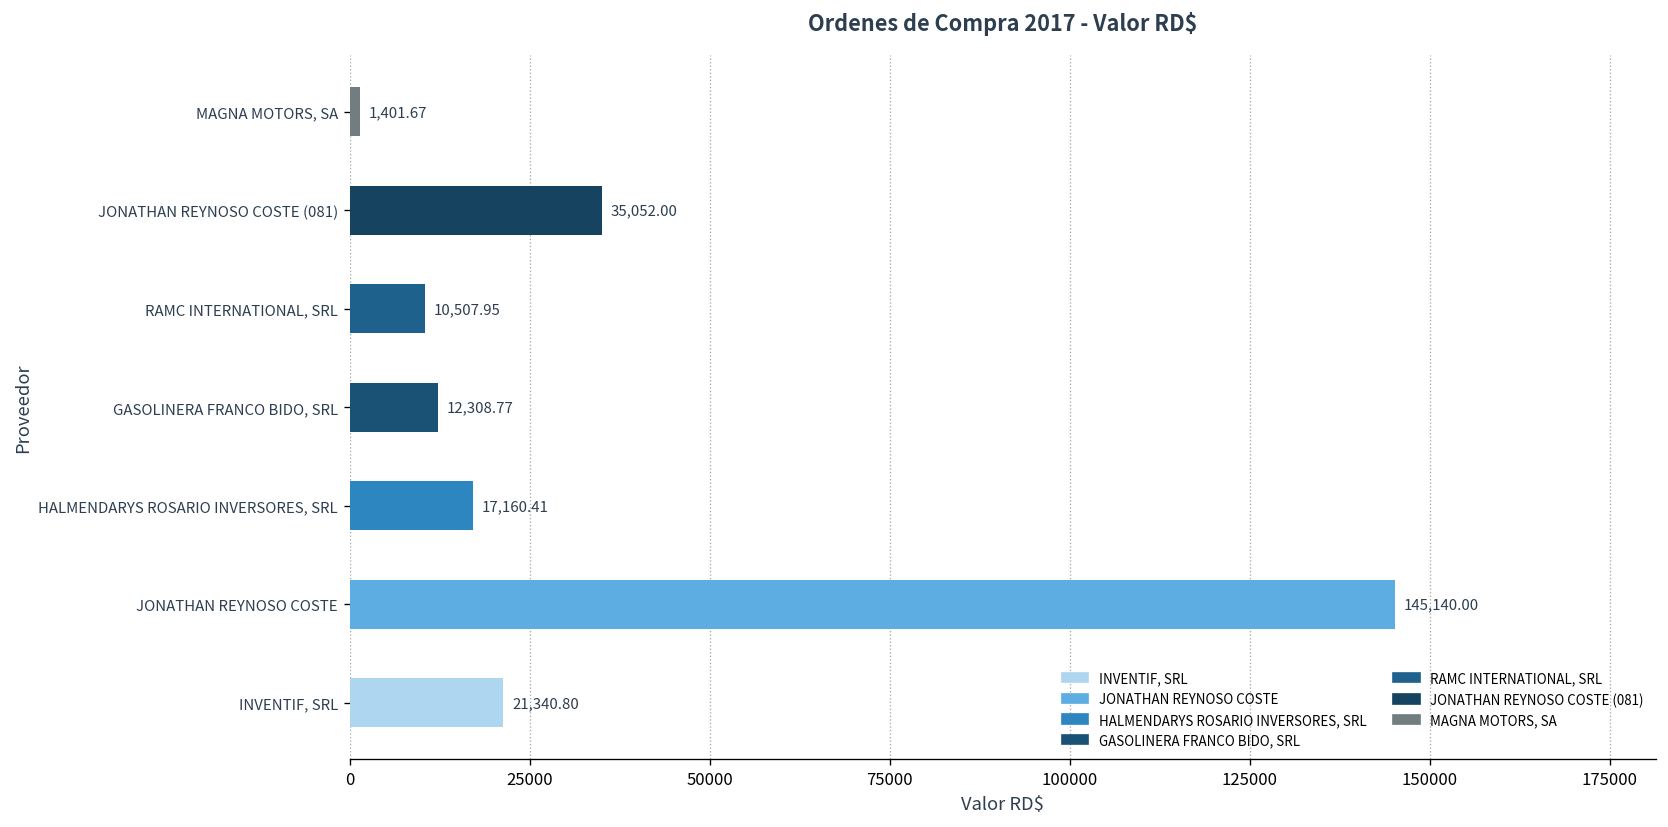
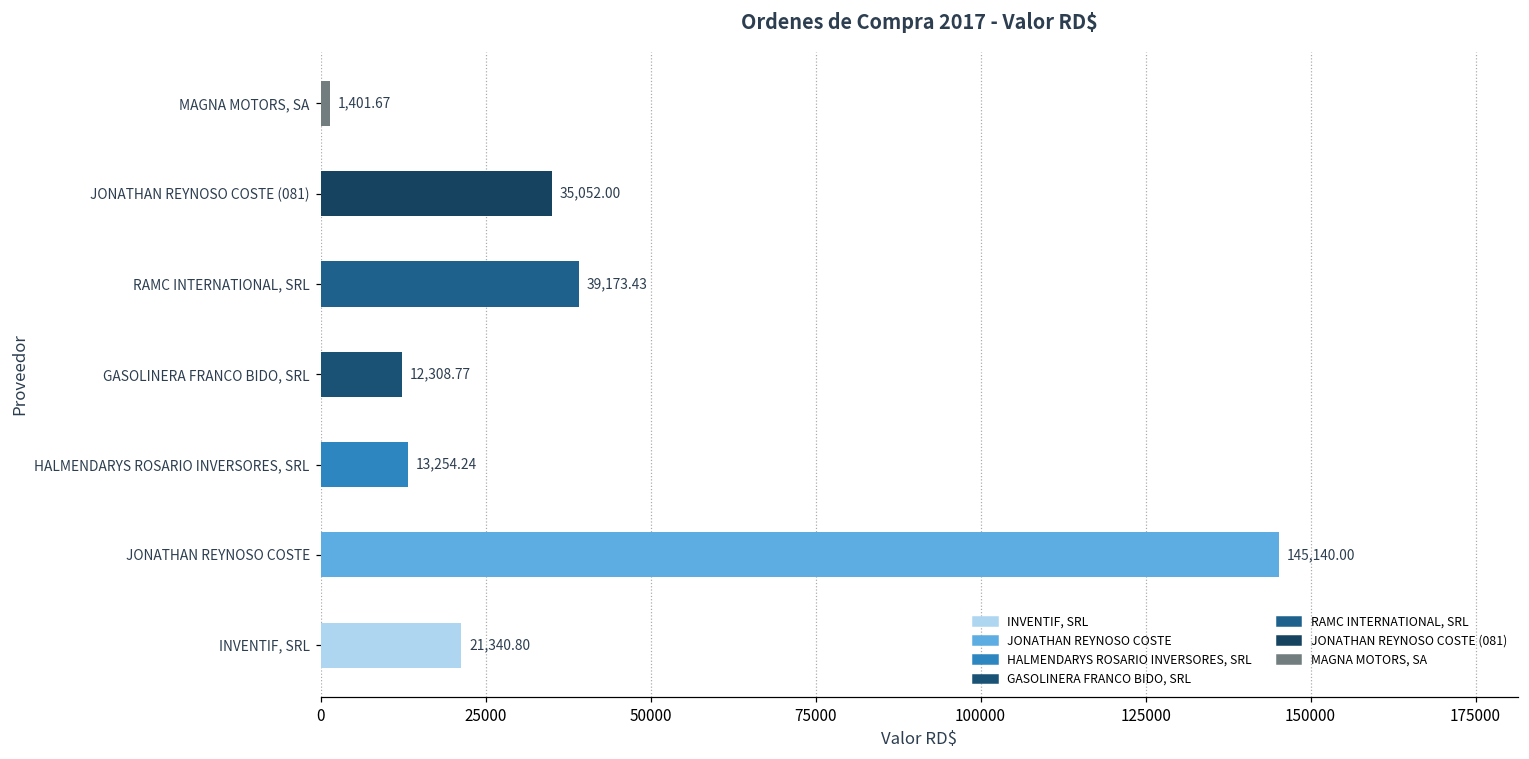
  {
    "MAGNA MOTORS, SA": "1,401.67",
    "JONATHAN REYNOSO COSTE (081)": "35,052.00",
-   "RAMC INTERNATIONAL, SRL": "10,507.95",
+   "RAMC INTERNATIONAL, SRL": "39,173.43",
    "GASOLINERA FRANCO BIDO, SRL": "12,308.77",
-   "HALMENDARYS ROSARIO INVERSORES, SRL": "17,160.41",
+   "HALMENDARYS ROSARIO INVERSORES, SRL": "13,254.24",
    "JONATHAN REYNOSO COSTE": "145,140.00",
    "INVENTIF, SRL": "21,340.80"
  }
